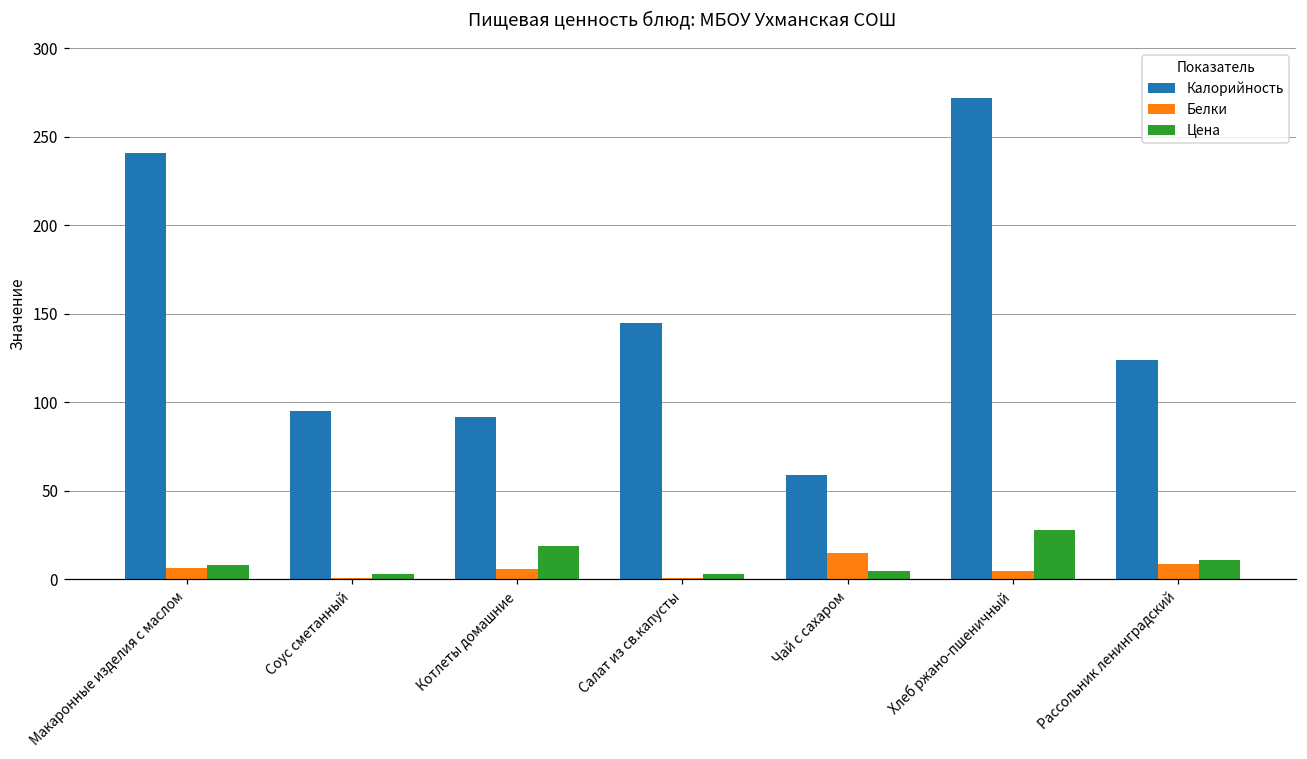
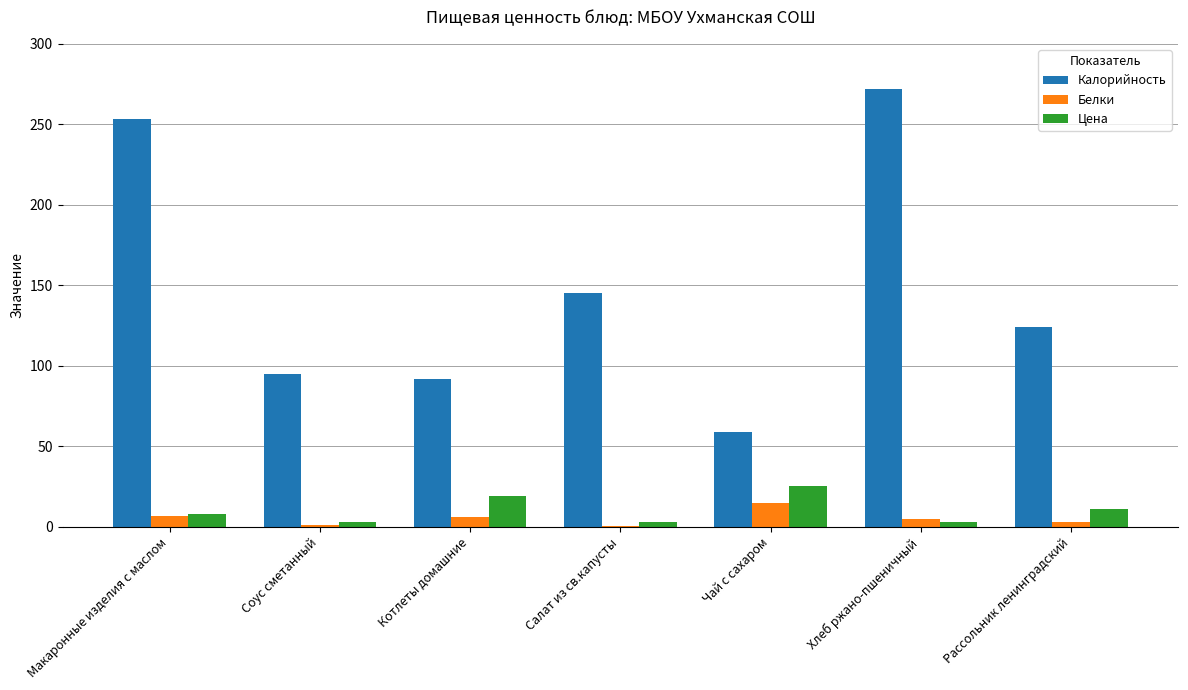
  {
    "Калорийность": {
-     "Макаронные изделия с маслом": 241,
+     "Макаронные изделия с маслом": 253,
      "Соус сметанный": 95,
      "Котлеты домашние": 92,
      "Салат из св.капусты": 145,
      "Чай с сахаром": 59,
      "Хлеб ржано-пшеничный": 272,
      "Рассольник ленинградский": 124
    },
    "Белки": {
      "Макаронные изделия с маслом": 6,
      "Котлеты домашние": 6,
      "Чай с сахаром": 15,
      "Хлеб ржано-пшеничный": 5,
-     "Рассольник ленинградский": 9
+     "Рассольник ленинградский": 3
    },
    "Цена": {
      "Макаронные изделия с маслом": 8,
      "Соус сметанный": 3,
      "Котлеты домашние": 19,
      "Салат из св.капусты": 3,
-     "Чай с сахаром": 5,
-     "Хлеб ржано-пшеничный": 28,
+     "Чай с сахаром": 25,
+     "Хлеб ржано-пшеничный": 3,
      "Рассольник ленинградский": 11
    }
  }
